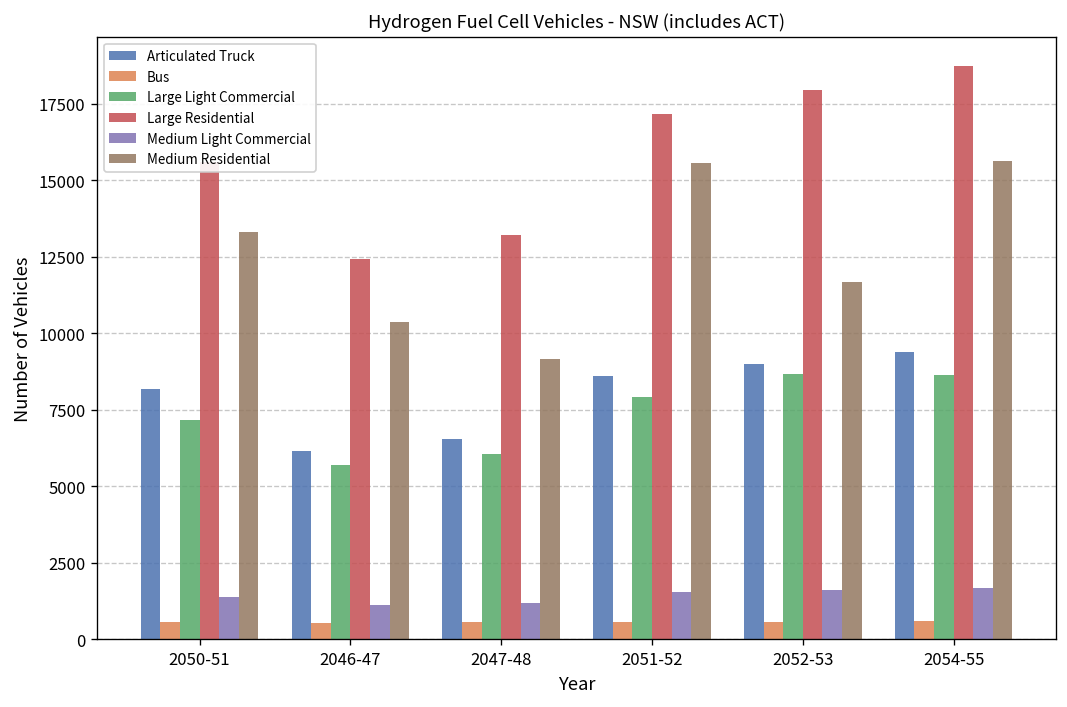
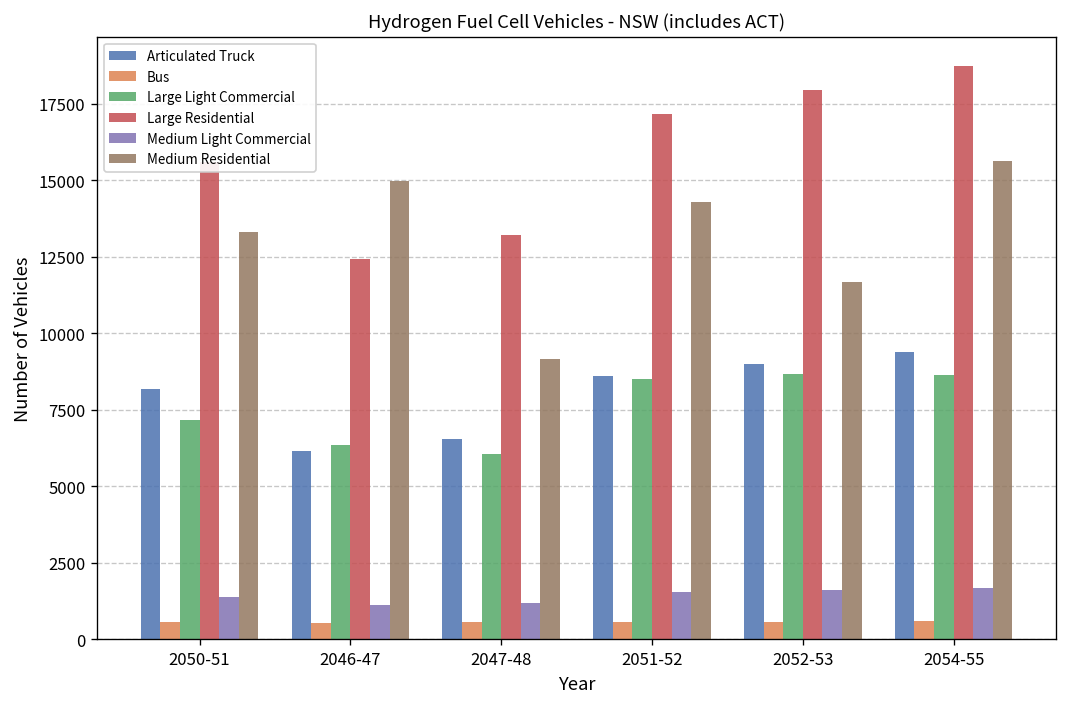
  {
    "Large Light Commercial": {
      "2050-51": 7200,
-     "2046-47": 5700,
+     "2046-47": 6300,
      "2047-48": 6100,
-     "2051-52": 7900,
+     "2051-52": 8500,
      "2052-53": 8700,
      "2054-55": 8600
    },
    "Medium Residential": {
      "2050-51": 13300,
-     "2046-47": 10400,
+     "2046-47": 15000,
      "2047-48": 9200,
-     "2051-52": 15600,
+     "2051-52": 14300,
      "2052-53": 11700,
      "2054-55": 15600
    }
  }
